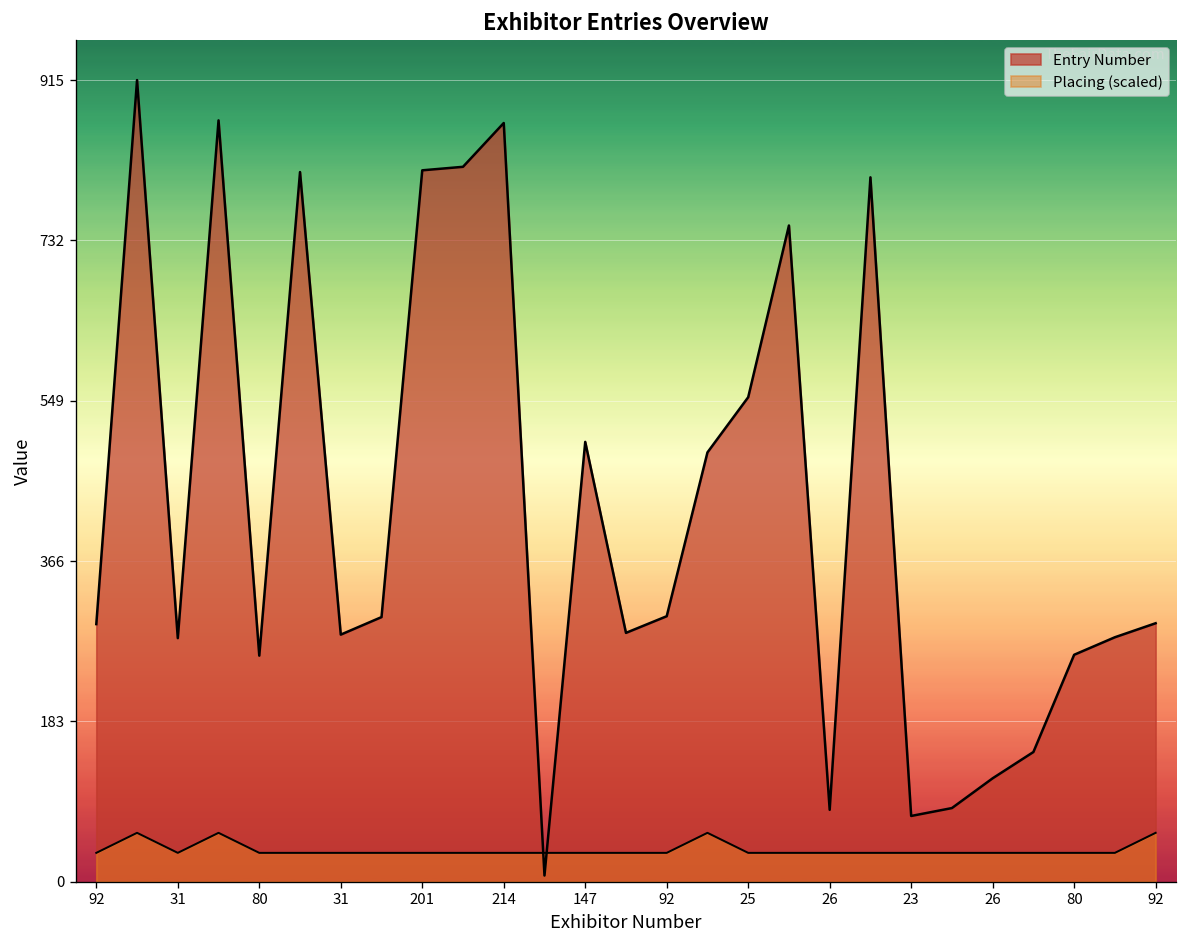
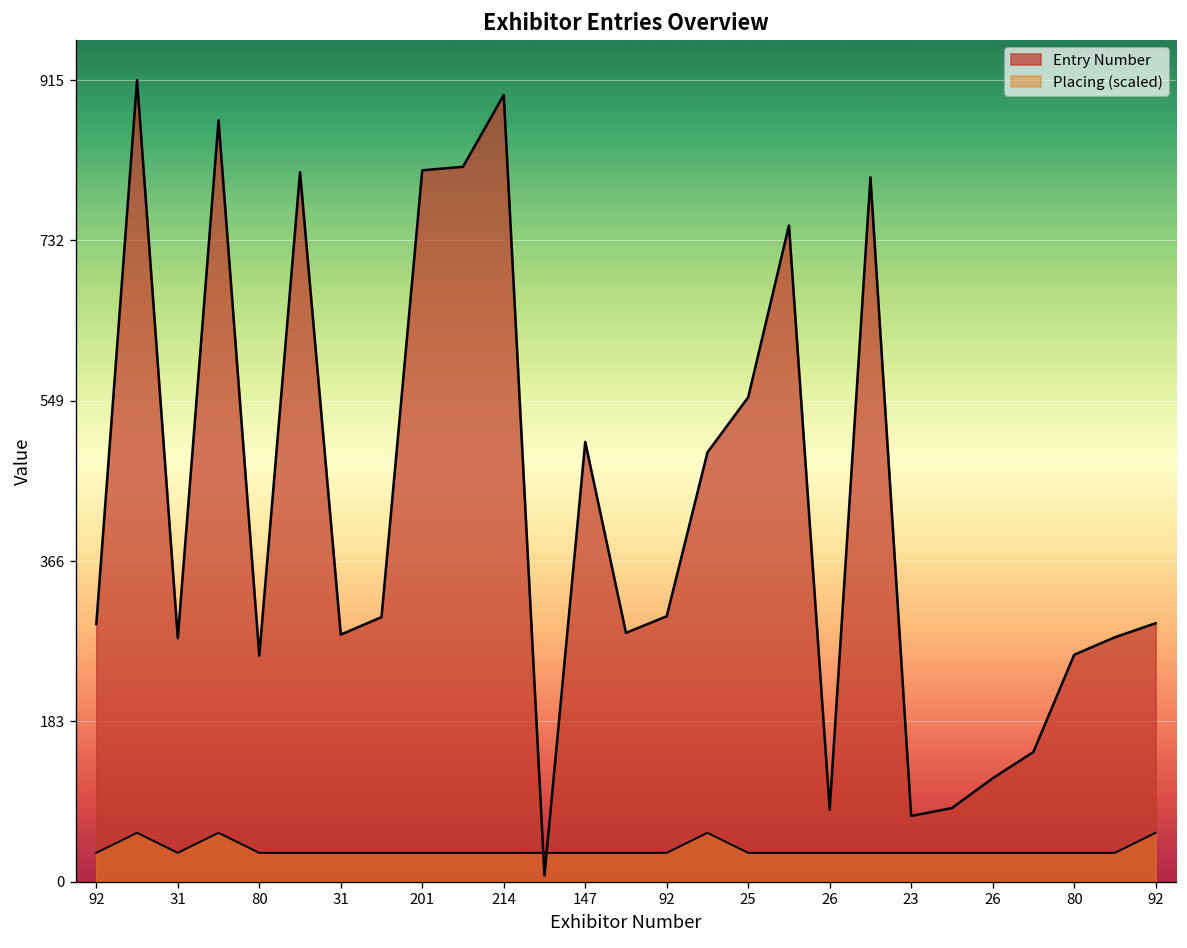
  {
    "Entry Number": {
      "201": 810,
-     "214": 870,
+     "214": 900,
      "147": 500
    },
    "Placing (scaled)": {
      "201": 30,
      "214": 30,
      "147": 30
    }
  }
